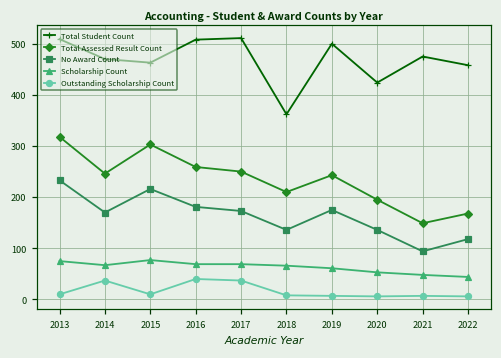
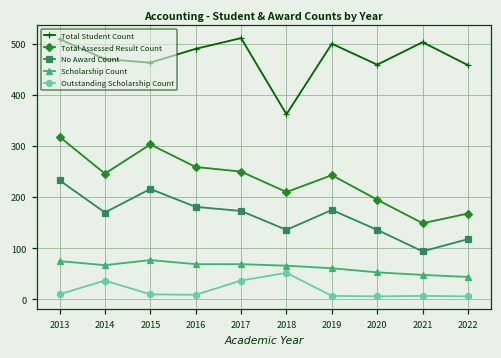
  {
    "Total Student Count": {
-     "2016": 510,
+     "2016": 490,
      "2017": 510,
      "2018": 360,
      "2019": 500,
-     "2020": 420,
-     "2021": 480,
+     "2020": 460,
+     "2021": 500,
      "2022": 460
    },
    "Outstanding Scholarship Count": {
      "2013": 10,
      "2014": 40,
      "2015": 10,
-     "2016": 40,
+     "2016": 10,
      "2017": 40,
-     "2018": 10,
+     "2018": 50,
      "2019": 10,
      "2020": 10,
      "2021": 10,
      "2022": 10
    }
  }
